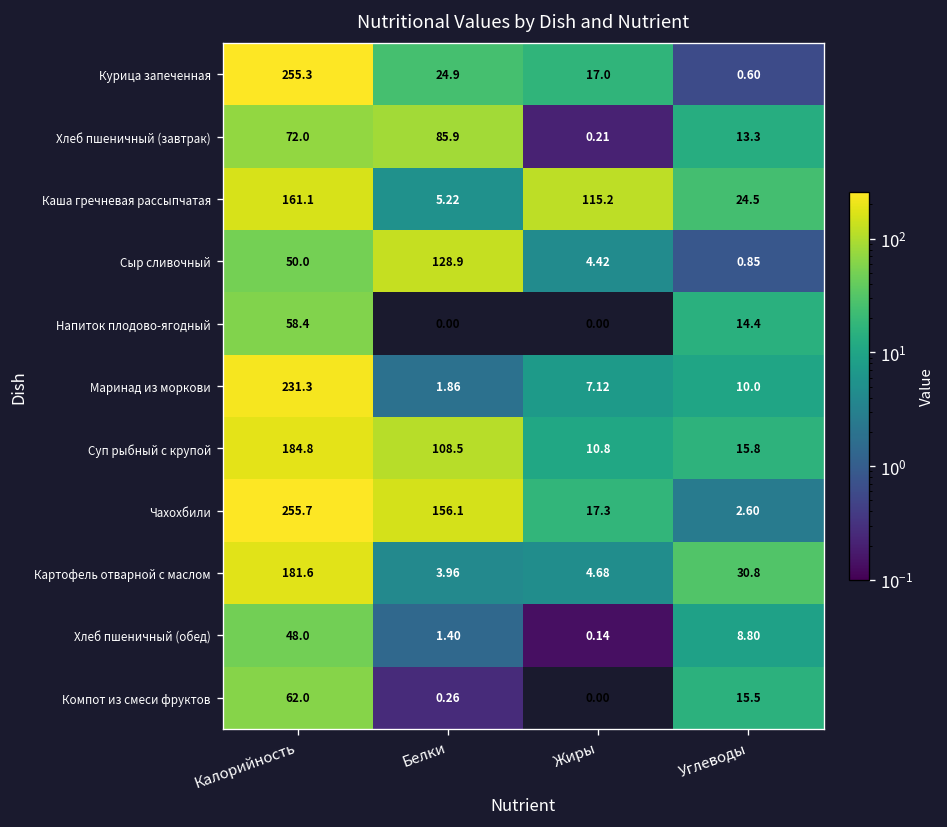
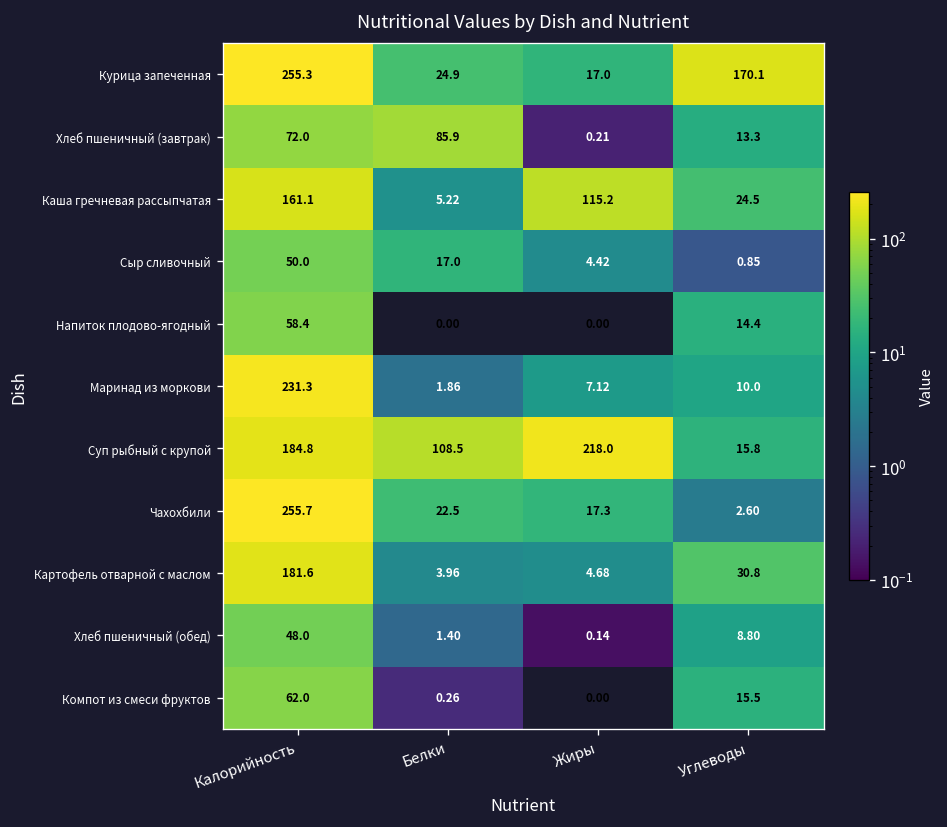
  {
    "Курица запеченная": {
      "Калорийность": 255.3,
      "Белки": 24.9,
      "Жиры": 17.0,
-     "Углеводы": 0.60
+     "Углеводы": 170.1
    },
    "Хлеб пшеничный (завтрак)": {
      "Калорийность": 72.0,
      "Белки": 85.9,
      "Жиры": 0.21,
      "Углеводы": 13.3
    },
    "Каша гречневая рассыпчатая": {
      "Калорийность": 161.1,
      "Белки": 5.22,
      "Жиры": 115.2,
      "Углеводы": 24.5
    },
    "Сыр сливочный": {
      "Калорийность": 50.0,
-     "Белки": 128.9,
+     "Белки": 17.0,
      "Жиры": 4.42,
      "Углеводы": 0.85
    },
    "Напиток плодово-ягодный": {
      "Калорийность": 58.4,
      "Углеводы": 14.4
    },
    "Маринад из моркови": {
      "Калорийность": 231.3,
      "Белки": 1.86,
      "Жиры": 7.12,
      "Углеводы": 10.0
    },
    "Суп рыбный с крупой": {
      "Калорийность": 184.8,
      "Белки": 108.5,
-     "Жиры": 10.8,
+     "Жиры": 218.0,
      "Углеводы": 15.8
    },
    "Чахохбили": {
      "Калорийность": 255.7,
-     "Белки": 156.1,
+     "Белки": 22.5,
      "Жиры": 17.3,
      "Углеводы": 2.60
    },
    "Картофель отварной с маслом": {
      "Калорийность": 181.6,
      "Белки": 3.96,
      "Жиры": 4.68,
      "Углеводы": 30.8
    },
    "Хлеб пшеничный (обед)": {
      "Калорийность": 48.0,
      "Белки": 1.40,
      "Жиры": 0.14,
      "Углеводы": 8.80
    },
    "Компот из смеси фруктов": {
      "Калорийность": 62.0,
      "Белки": 0.26,
      "Углеводы": 15.5
    }
  }
